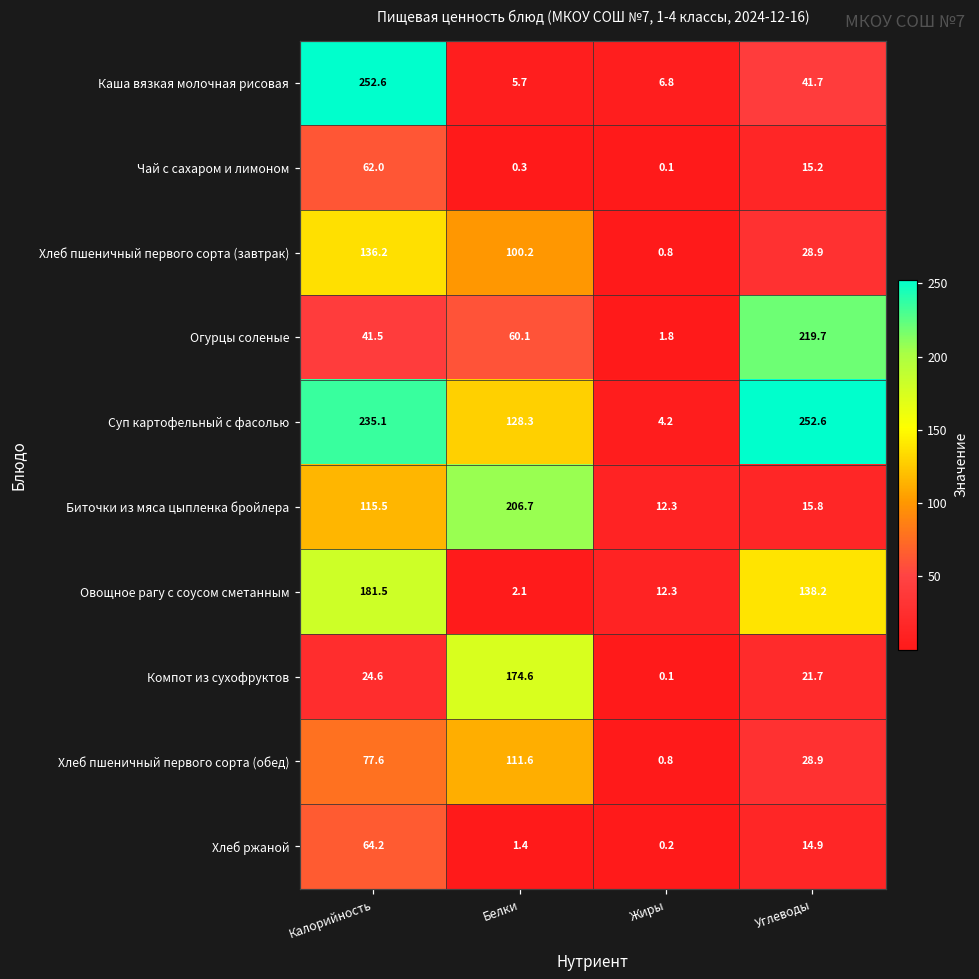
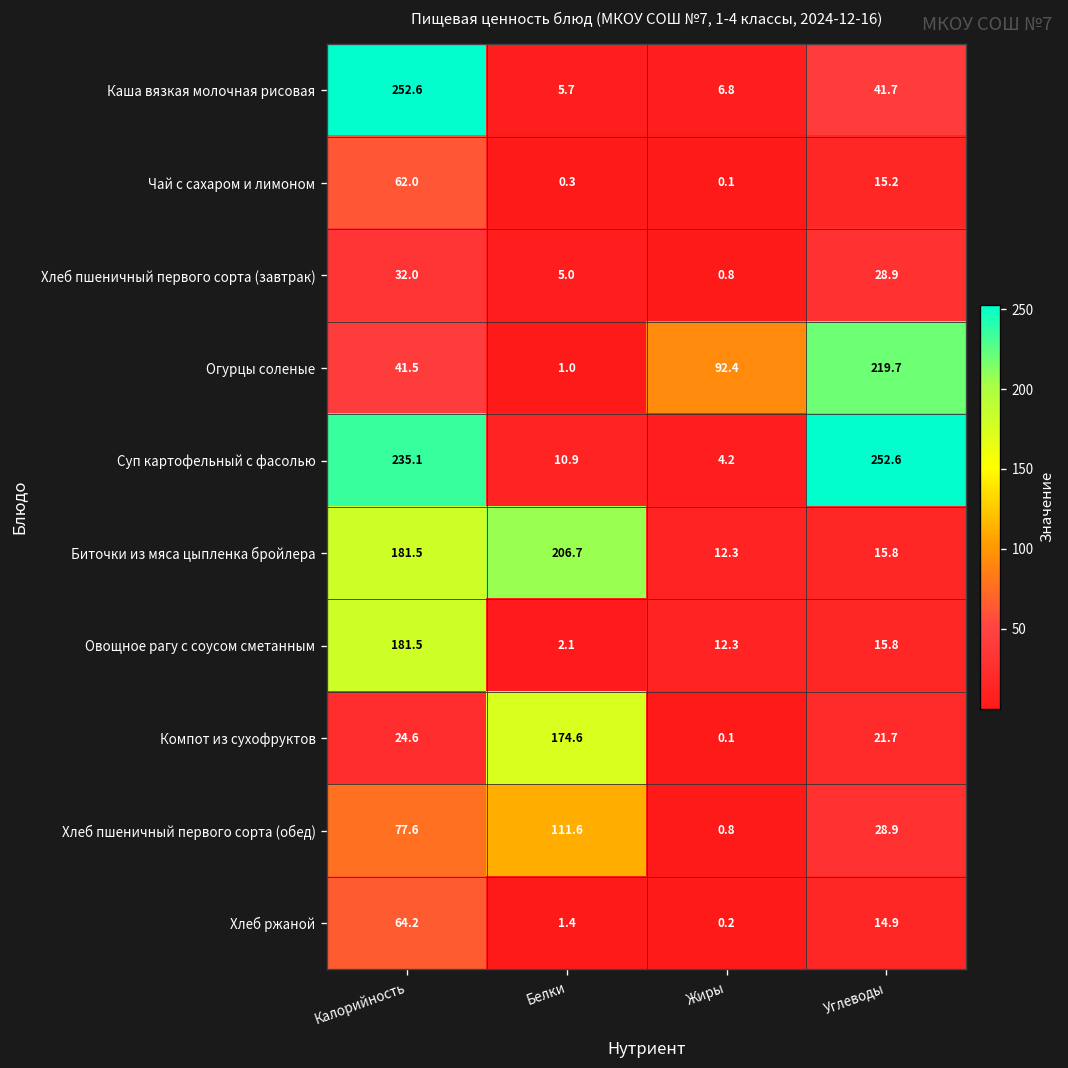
  {
    "Каша вязкая молочная рисовая": {
      "Калорийность": 252.6,
      "Белки": 5.7,
      "Жиры": 6.8,
      "Углеводы": 41.7
    },
    "Чай с сахаром и лимоном": {
      "Калорийность": 62.0,
      "Белки": 0.3,
      "Жиры": 0.1,
      "Углеводы": 15.2
    },
    "Хлеб пшеничный первого сорта (завтрак)": {
-     "Калорийность": 136.2,
-     "Белки": 100.2,
+     "Калорийность": 32.0,
+     "Белки": 5.0,
      "Жиры": 0.8,
      "Углеводы": 28.9
    },
    "Огурцы соленые": {
      "Калорийность": 41.5,
-     "Белки": 60.1,
-     "Жиры": 1.8,
+     "Белки": 1.0,
+     "Жиры": 92.4,
      "Углеводы": 219.7
    },
    "Суп картофельный с фасолью": {
      "Калорийность": 235.1,
-     "Белки": 128.3,
+     "Белки": 10.9,
      "Жиры": 4.2,
      "Углеводы": 252.6
    },
    "Биточки из мяса цыпленка бройлера": {
-     "Калорийность": 115.5,
+     "Калорийность": 181.5,
      "Белки": 206.7,
      "Жиры": 12.3,
      "Углеводы": 15.8
    },
    "Овощное рагу с соусом сметанным": {
      "Калорийность": 181.5,
      "Белки": 2.1,
      "Жиры": 12.3,
-     "Углеводы": 138.2
+     "Углеводы": 15.8
    },
    "Компот из сухофруктов": {
      "Калорийность": 24.6,
      "Белки": 174.6,
      "Жиры": 0.1,
      "Углеводы": 21.7
    },
    "Хлеб пшеничный первого сорта (обед)": {
      "Калорийность": 77.6,
      "Белки": 111.6,
      "Жиры": 0.8,
      "Углеводы": 28.9
    },
    "Хлеб ржаной": {
      "Калорийность": 64.2,
      "Белки": 1.4,
      "Жиры": 0.2,
      "Углеводы": 14.9
    }
  }
